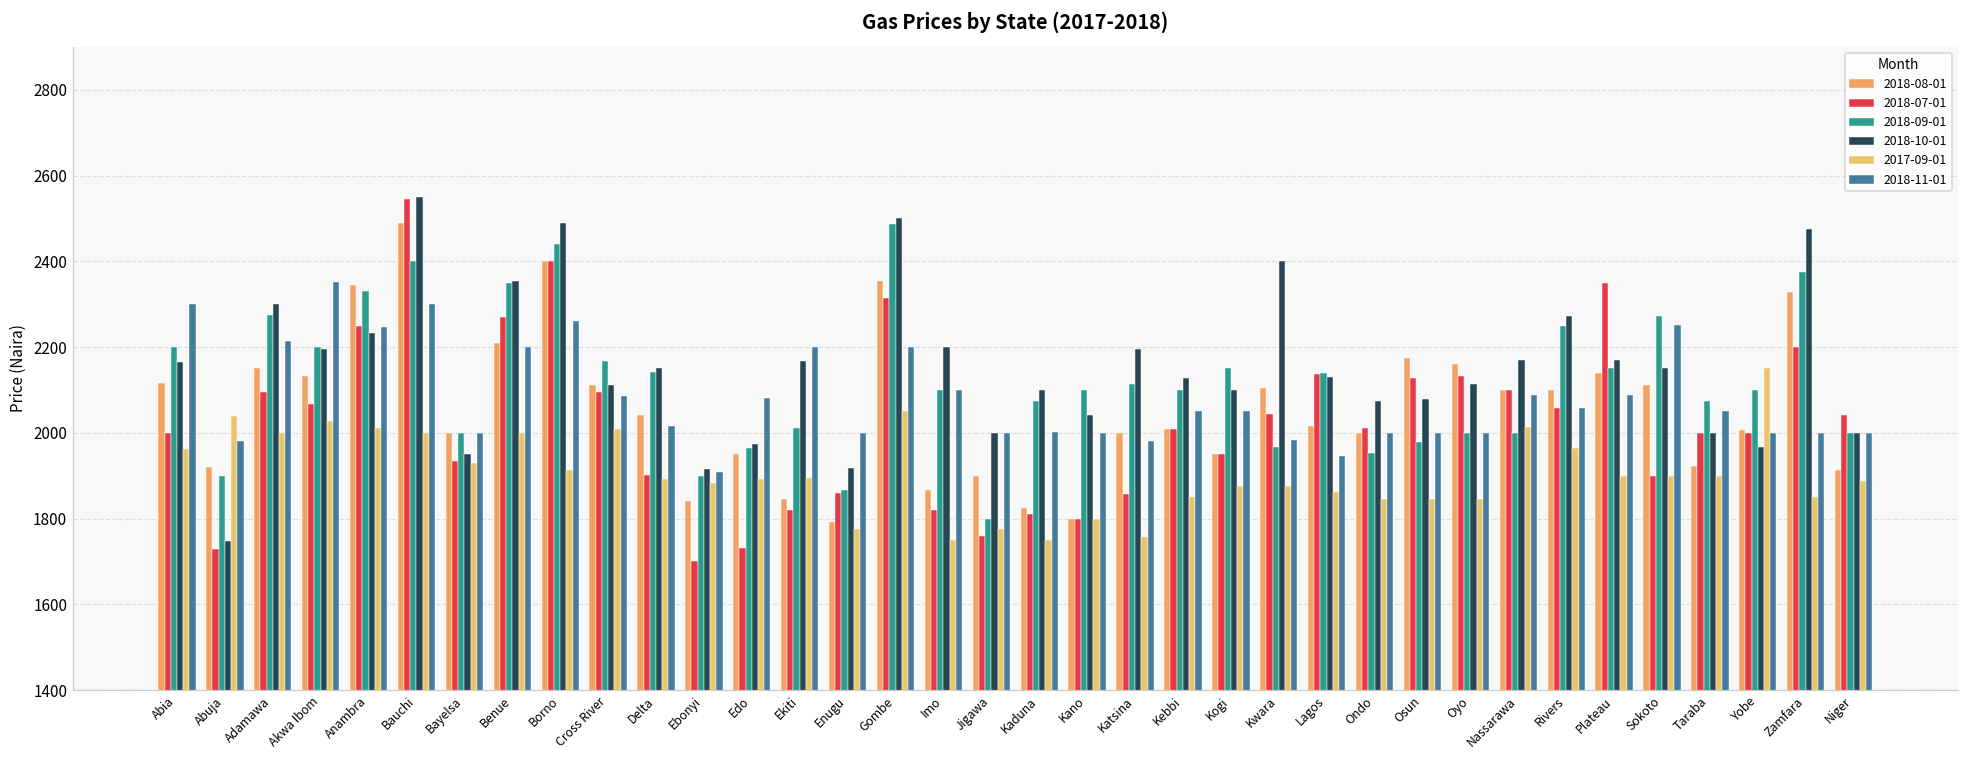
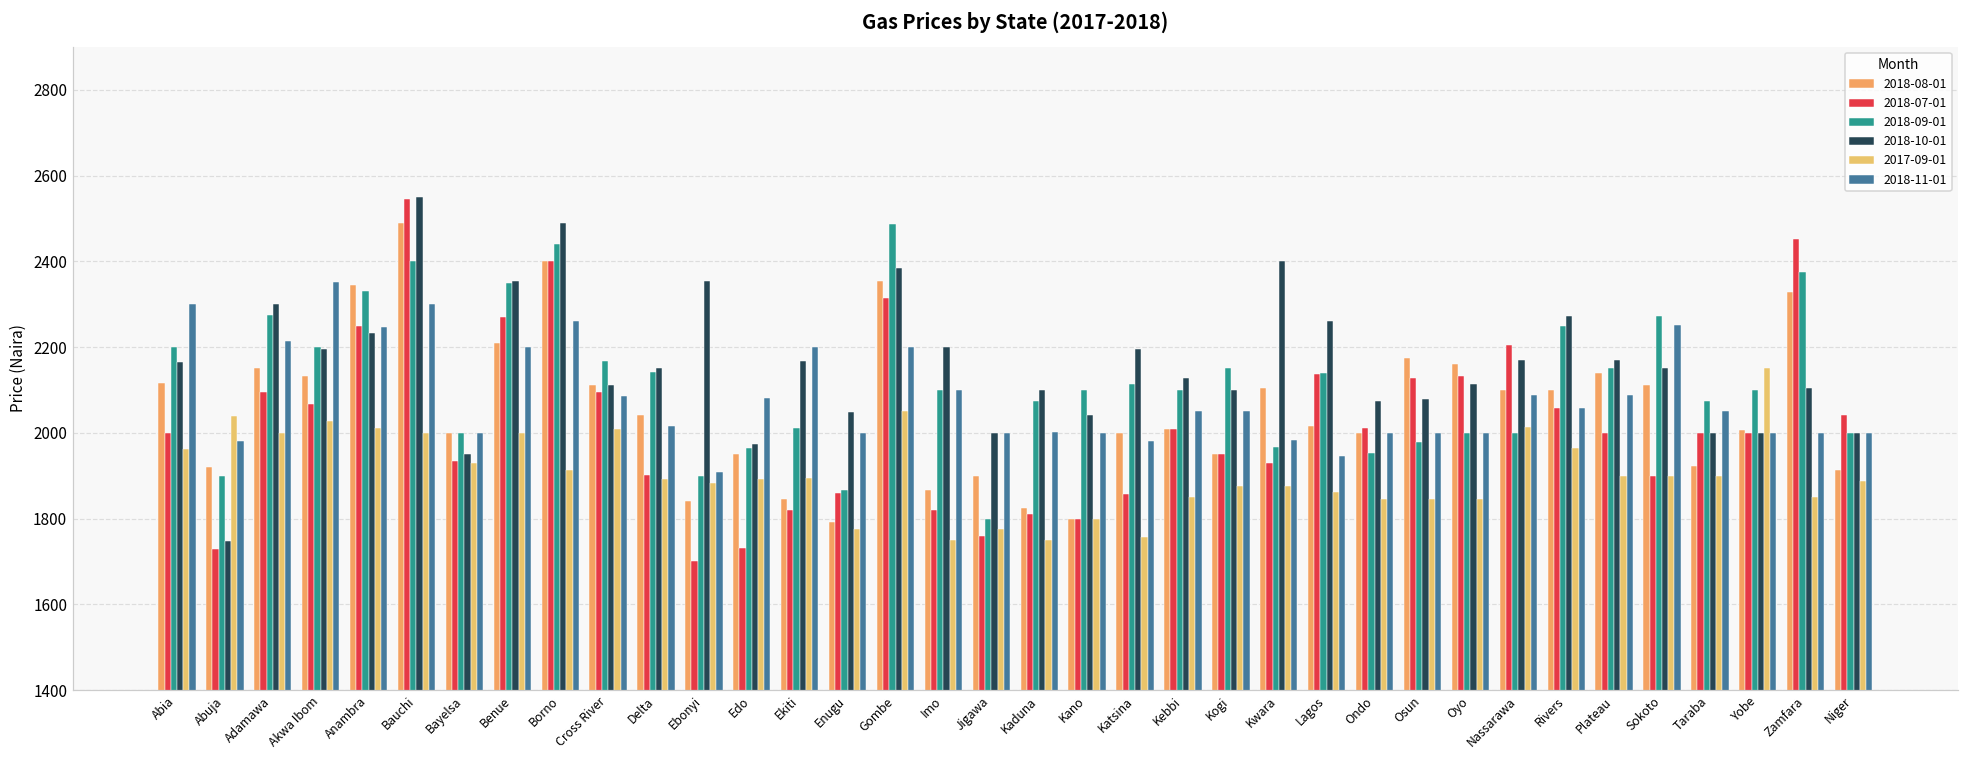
  {
    "2018-07-01": {
      "Abia": 2000,
      "Abuja": 1730,
      "Adamawa": 2090,
      "Akwa Ibom": 2070,
      "Anambra": 2250,
      "Bauchi": 2550,
      "Bayelsa": 1930,
      "Benue": 2270,
      "Borno": 2400,
      "Cross River": 2100,
      "Delta": 1900,
      "Ebonyi": 1700,
      "Edo": 1730,
      "Ekiti": 1820,
      "Enugu": 1860,
      "Gombe": 2310,
      "Imo": 1820,
      "Jigawa": 1760,
      "Kaduna": 1810,
      "Kano": 1800,
      "Katsina": 1860,
      "Kebbi": 2010,
      "Kogi": 1950,
-     "Kwara": 2040,
+     "Kwara": 1930,
      "Lagos": 2140,
      "Ondo": 2010,
      "Osun": 2130,
      "Oyo": 2130,
-     "Nassarawa": 2100,
+     "Nassarawa": 2210,
      "Rivers": 2060,
-     "Plateau": 2350,
+     "Plateau": 2000,
      "Sokoto": 1900,
      "Taraba": 2000,
      "Yobe": 2000,
-     "Zamfara": 2200,
+     "Zamfara": 2450,
      "Niger": 2040
    },
    "2018-10-01": {
      "Abia": 2170,
      "Abuja": 1750,
      "Adamawa": 2300,
      "Akwa Ibom": 2200,
      "Anambra": 2230,
      "Bauchi": 2550,
      "Bayelsa": 1950,
      "Benue": 2350,
      "Borno": 2490,
      "Cross River": 2110,
      "Delta": 2150,
-     "Ebonyi": 1920,
+     "Ebonyi": 2350,
      "Edo": 1970,
      "Ekiti": 2170,
-     "Enugu": 1920,
-     "Gombe": 2500,
+     "Enugu": 2050,
+     "Gombe": 2380,
      "Imo": 2200,
      "Jigawa": 2000,
      "Kaduna": 2100,
      "Kano": 2040,
      "Katsina": 2200,
      "Kebbi": 2130,
      "Kogi": 2100,
      "Kwara": 2400,
-     "Lagos": 2130,
+     "Lagos": 2260,
      "Ondo": 2080,
      "Osun": 2080,
      "Oyo": 2110,
      "Nassarawa": 2170,
      "Rivers": 2270,
      "Plateau": 2170,
      "Sokoto": 2150,
      "Taraba": 2000,
-     "Yobe": 1970,
-     "Zamfara": 2470,
+     "Yobe": 2000,
+     "Zamfara": 2100,
      "Niger": 2000
    }
  }
